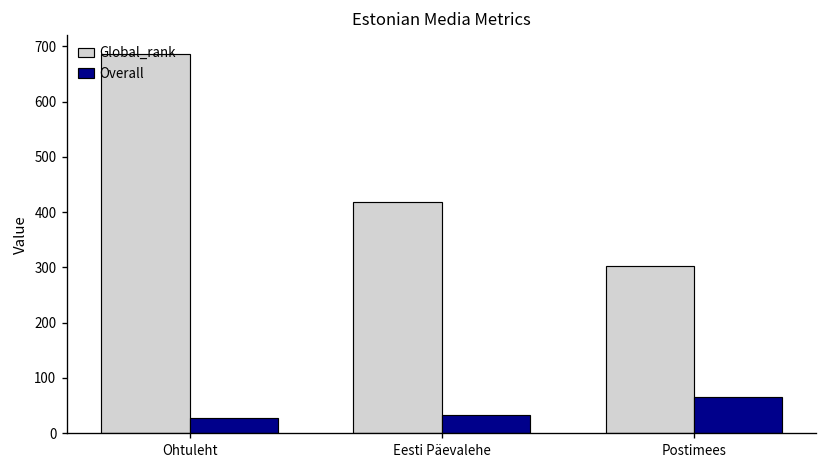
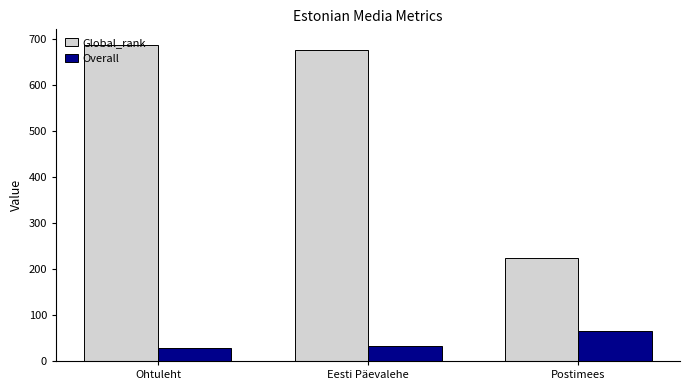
  {
    "Global_rank": {
      "Ohtuleht": 690,
-     "Eesti Päevalehe": 420,
-     "Postimees": 300
+     "Eesti Päevalehe": 680,
+     "Postimees": 220
    },
    "Overall": {
      "Ohtuleht": 30,
      "Eesti Päevalehe": 30,
      "Postimees": 70
    }
  }
